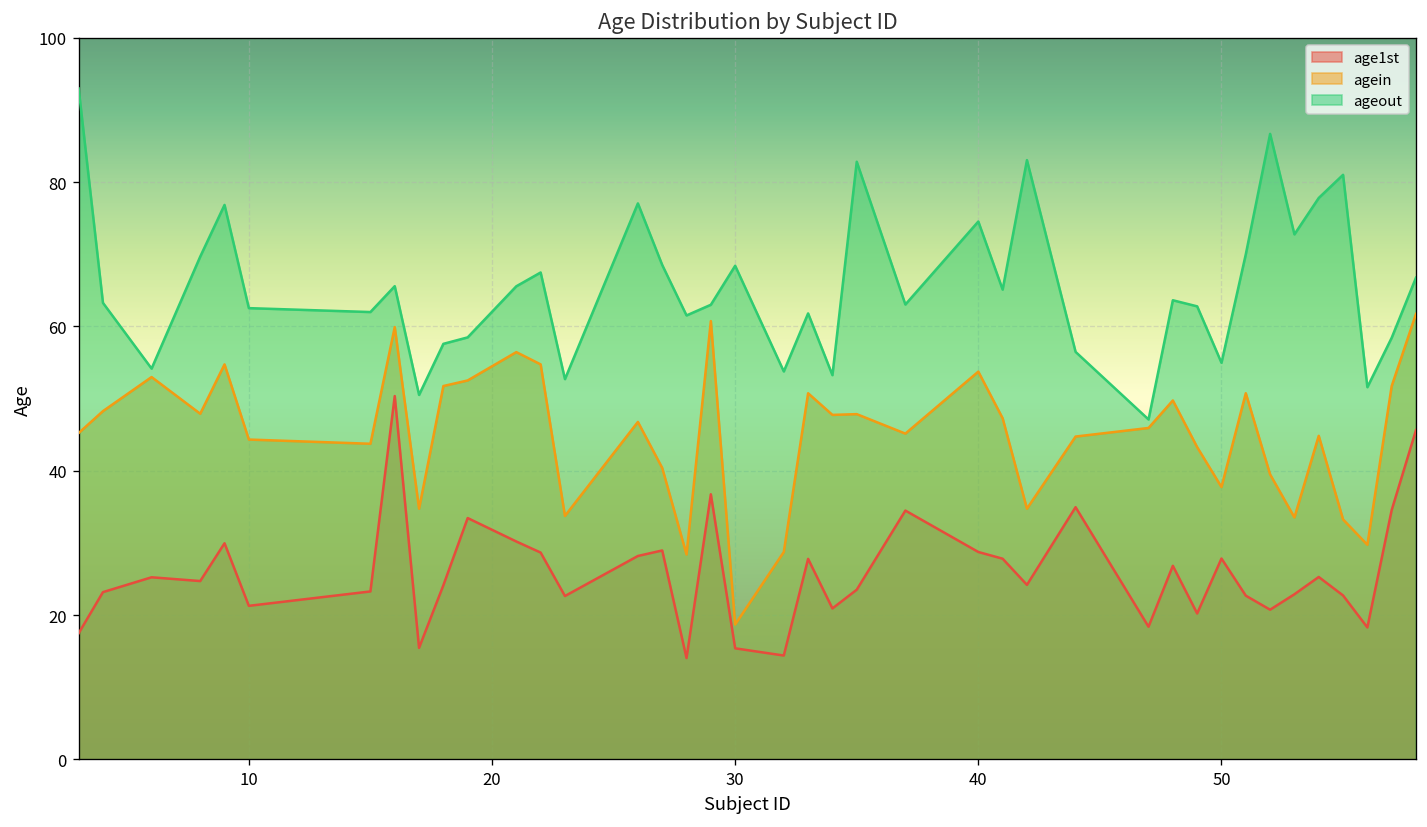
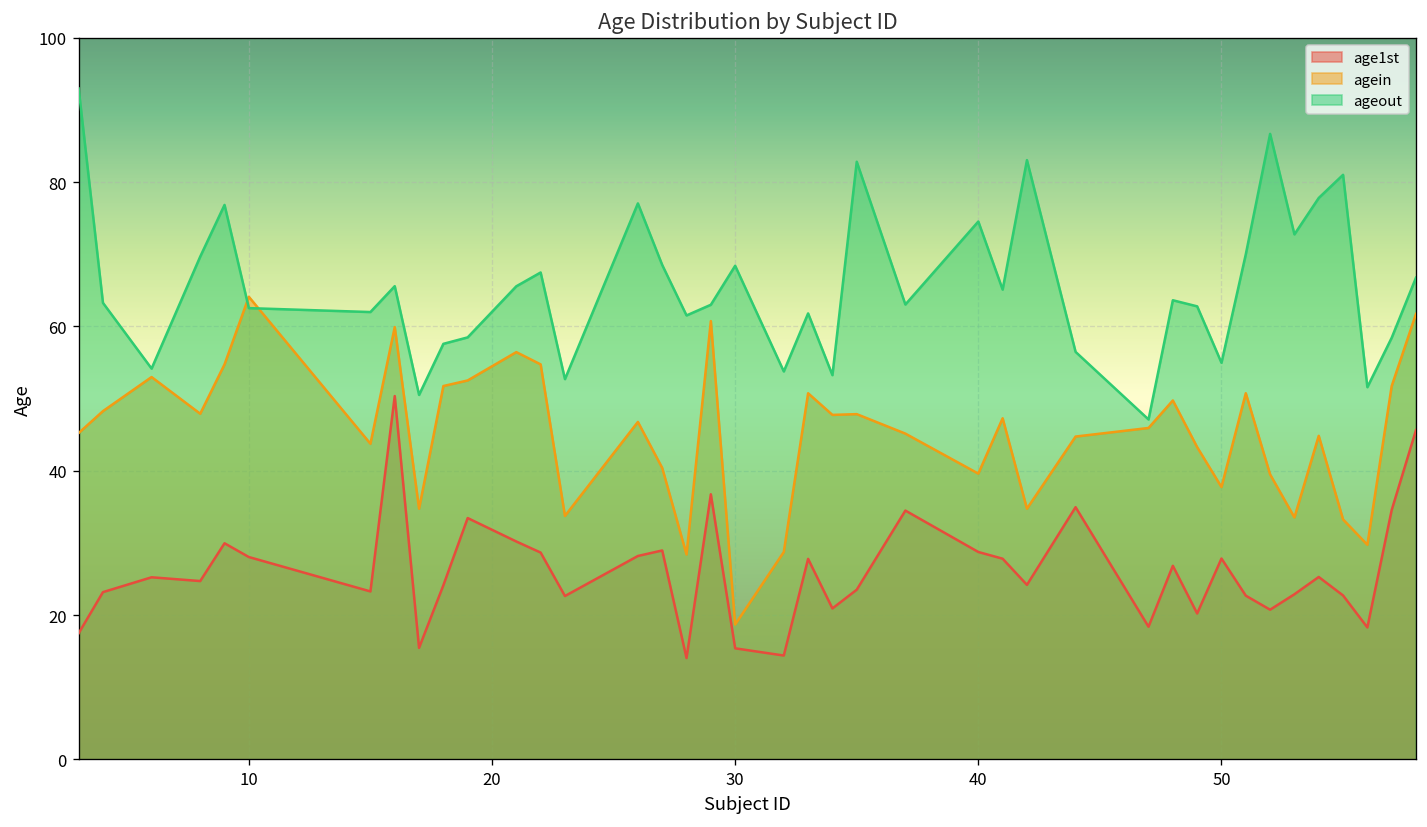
  {
    "age1st": {
-     "10": 21,
+     "10": 28,
      "30": 15,
      "40": 29,
      "50": 28
    },
    "agein": {
-     "10": 44,
+     "10": 64,
      "30": 19,
-     "40": 54,
+     "40": 40,
      "50": 38
    },
    "ageout": {
      "10": 63,
      "30": 68,
      "40": 75,
      "50": 55
    }
  }
